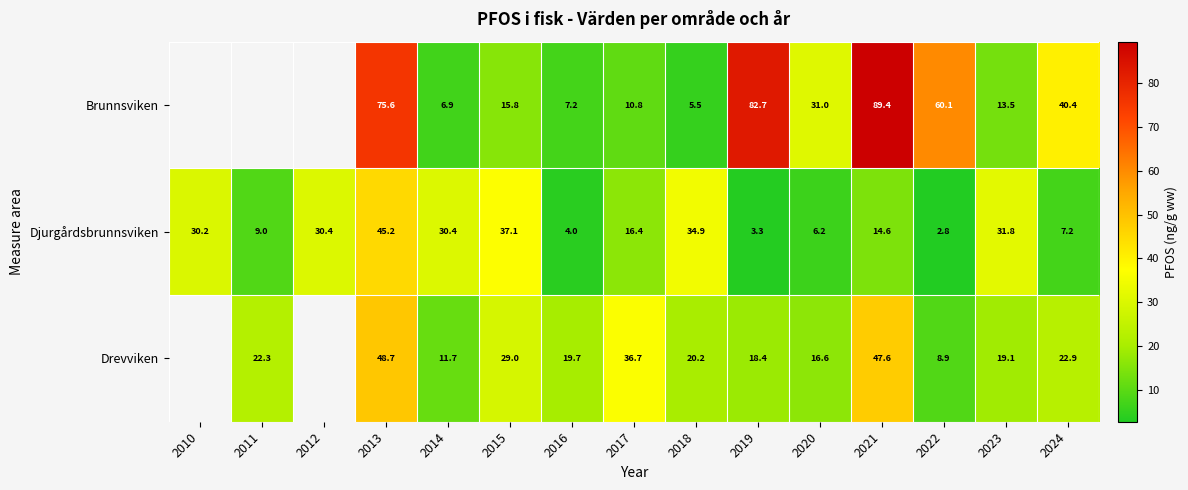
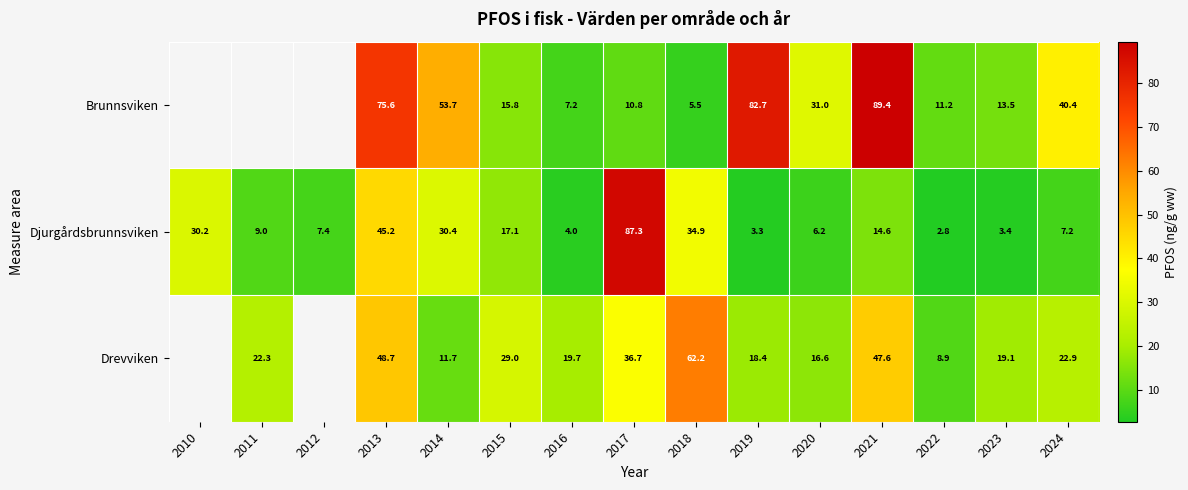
  {
    "Brunnsviken": {
      "2013": 75.6,
-     "2014": 6.9,
+     "2014": 53.7,
      "2015": 15.8,
      "2016": 7.2,
      "2017": 10.8,
      "2018": 5.5,
      "2019": 82.7,
      "2020": 31.0,
      "2021": 89.4,
-     "2022": 60.1,
+     "2022": 11.2,
      "2023": 13.5,
      "2024": 40.4
    },
    "Djurgårdsbrunnsviken": {
      "2010": 30.2,
      "2011": 9.0,
-     "2012": 30.4,
+     "2012": 7.4,
      "2013": 45.2,
      "2014": 30.4,
-     "2015": 37.1,
+     "2015": 17.1,
      "2016": 4.0,
-     "2017": 16.4,
+     "2017": 87.3,
      "2018": 34.9,
      "2019": 3.3,
      "2020": 6.2,
      "2021": 14.6,
      "2022": 2.8,
-     "2023": 31.8,
+     "2023": 3.4,
      "2024": 7.2
    },
    "Drevviken": {
      "2011": 22.3,
      "2013": 48.7,
      "2014": 11.7,
      "2015": 29.0,
      "2016": 19.7,
      "2017": 36.7,
-     "2018": 20.2,
+     "2018": 62.2,
      "2019": 18.4,
      "2020": 16.6,
      "2021": 47.6,
      "2022": 8.9,
      "2023": 19.1,
      "2024": 22.9
    }
  }
